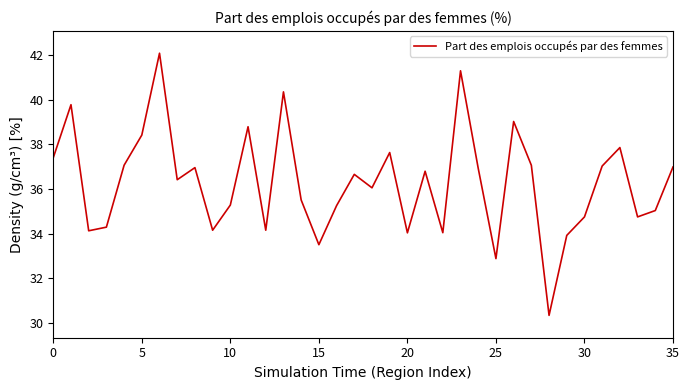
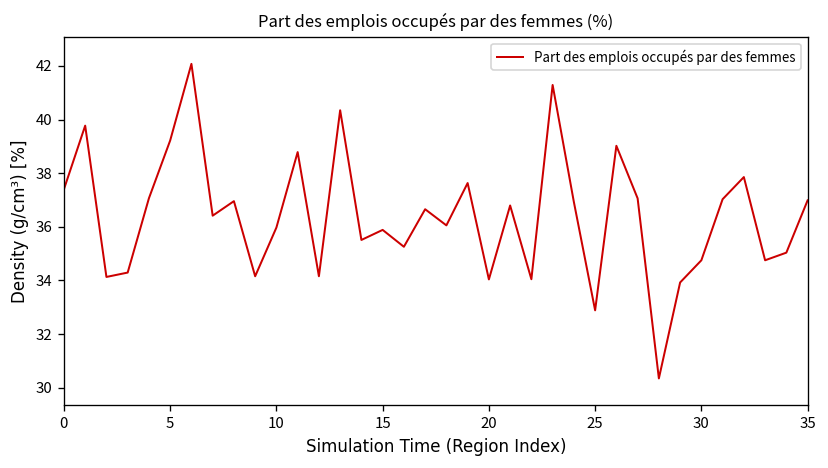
  {
    "0": 37.4,
-   "5": 38.4,
-   "10": 35.3,
-   "15": 33.5,
+   "5": 39.2,
+   "10": 36.0,
+   "15": 35.9,
    "20": 34.0,
    "25": 32.9,
    "30": 34.8,
    "35": 37.0
  }
